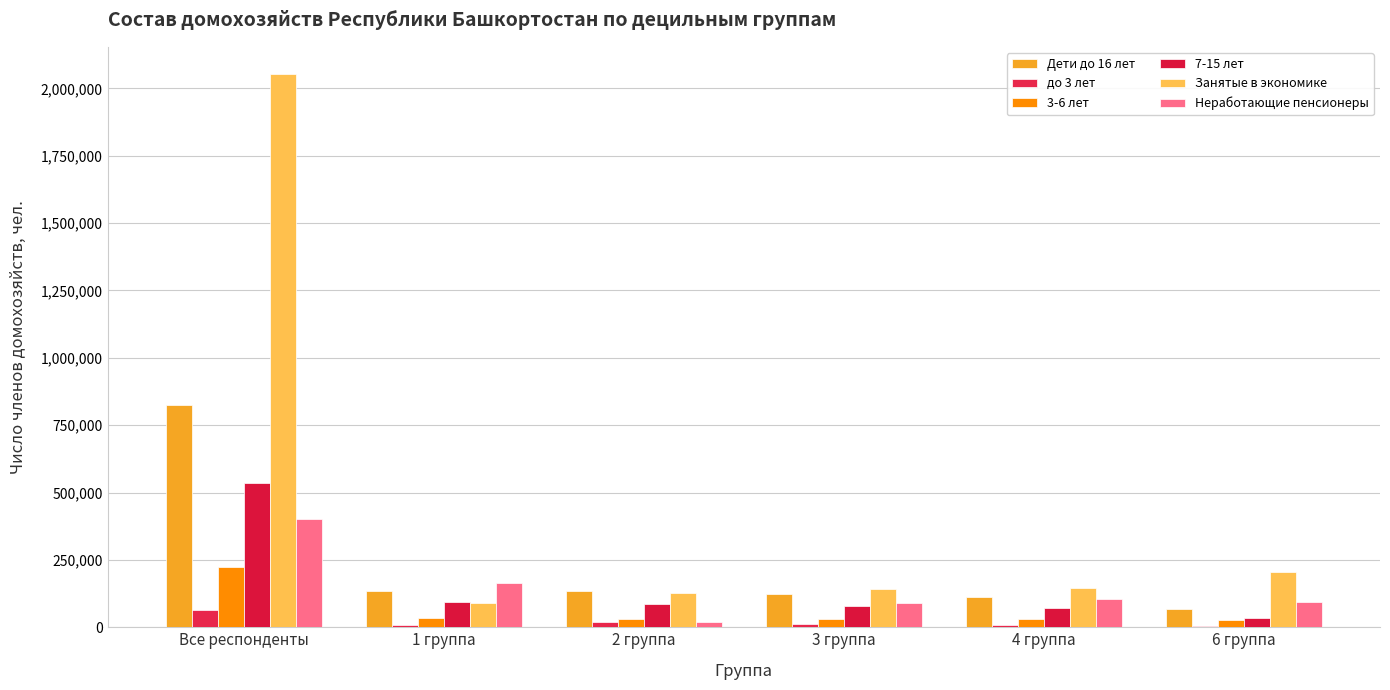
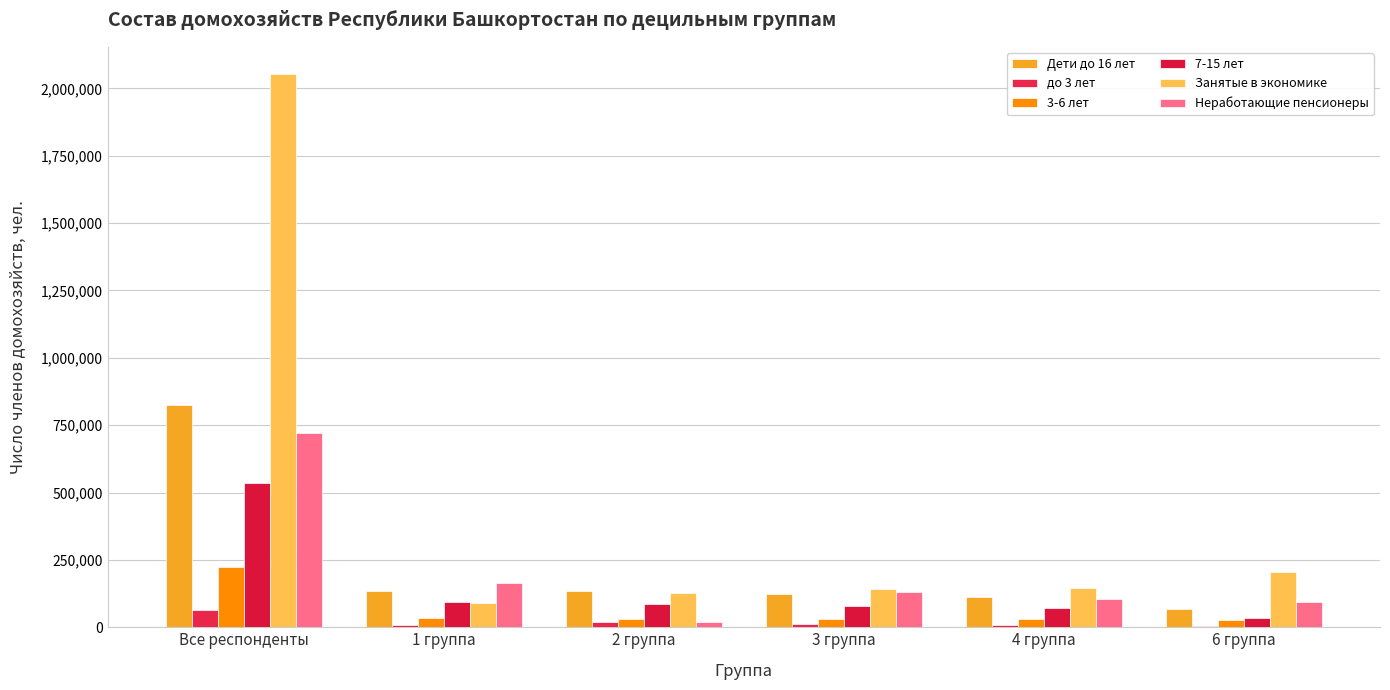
  {
    "Неработающие пенсионеры": {
-     "Все респонденты": "400,000",
+     "Все респонденты": "720,000",
      "1 группа": "170,000",
      "2 группа": "20,000",
-     "3 группа": "90,000",
+     "3 группа": "130,000",
      "4 группа": "100,000",
      "6 группа": "90,000"
    }
  }
